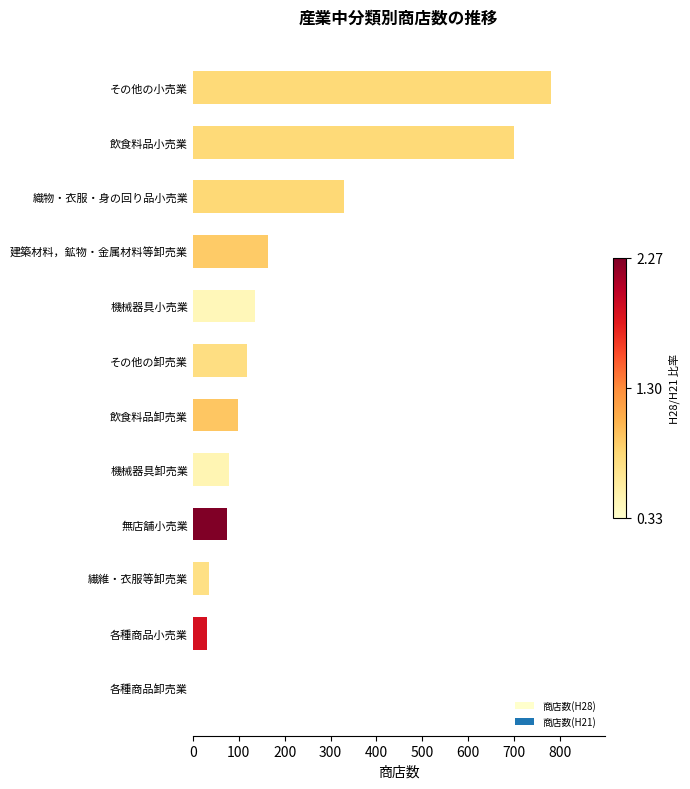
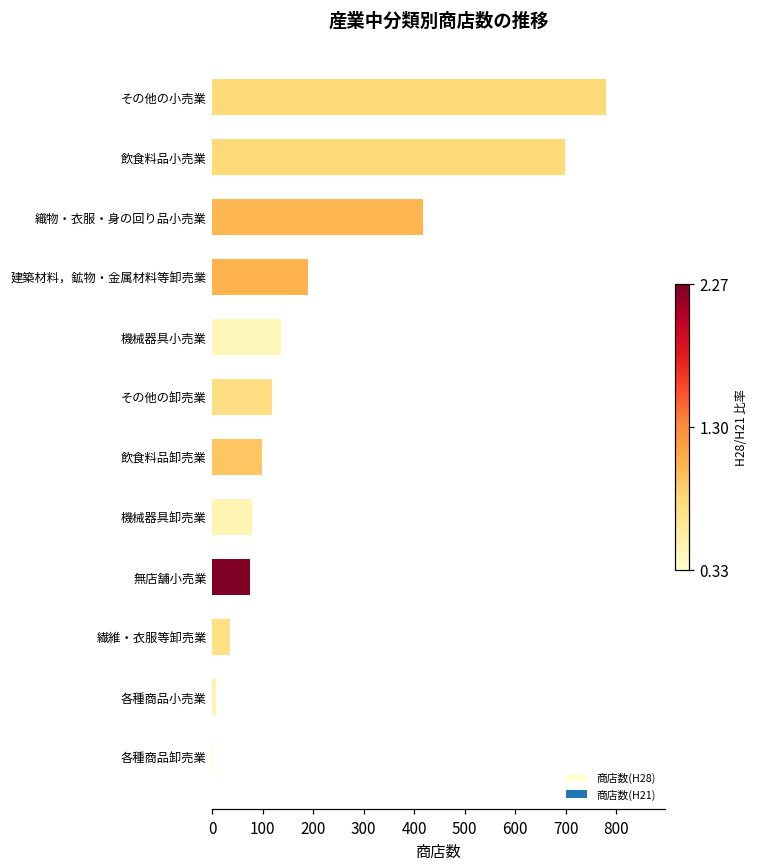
  {
    "その他の小売業": 780,
    "飲食料品小売業": 700,
-   "織物・衣服・身の回り品小売業": 330,
-   "建築材料，鉱物・金属材料等卸売業": 160,
+   "織物・衣服・身の回り品小売業": 420,
+   "建築材料，鉱物・金属材料等卸売業": 190,
    "機械器具小売業": 140,
    "その他の卸売業": 120,
    "飲食料品卸売業": 100,
    "機械器具卸売業": 80,
    "無店舗小売業": 80,
    "繊維・衣服等卸売業": 40,
-   "各種商品小売業": 30
+   "各種商品小売業": 10
  }
